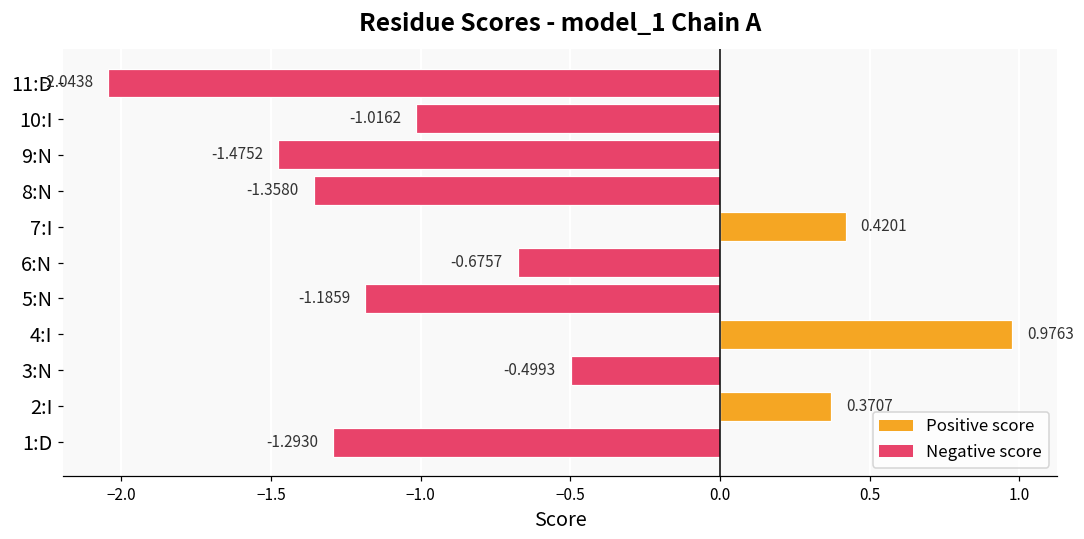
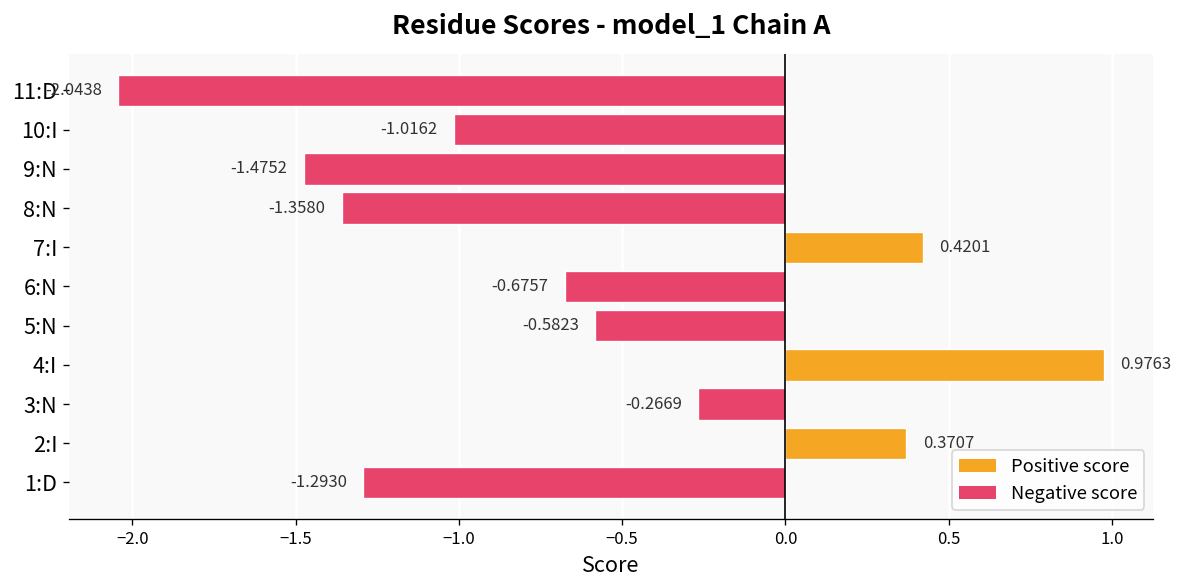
  {
    "11:D": -2.0438,
    "10:I": -1.0162,
    "9:N": -1.4752,
    "8:N": -1.3580,
    "7:I": 0.4201,
    "6:N": -0.6757,
-   "5:N": -1.1859,
+   "5:N": -0.5823,
    "4:I": 0.9763,
-   "3:N": -0.4993,
+   "3:N": -0.2669,
    "1:D": -1.2930
  }
